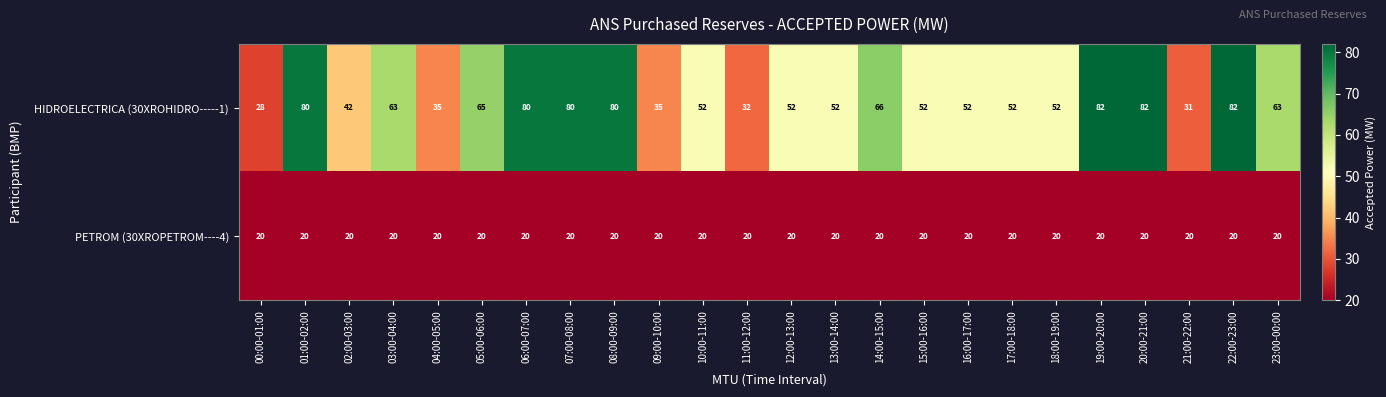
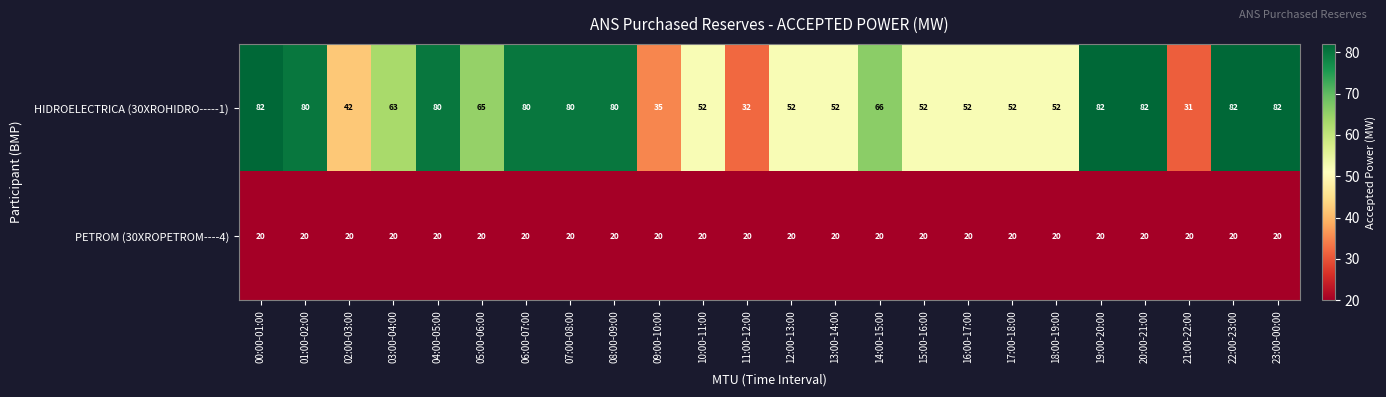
  {
    "HIDROELECTRICA (30XROHIDRO-----1)": {
-     "00:00-01:00": 28,
+     "00:00-01:00": 82,
      "01:00-02:00": 80,
      "02:00-03:00": 42,
      "03:00-04:00": 63,
-     "04:00-05:00": 35,
+     "04:00-05:00": 80,
      "05:00-06:00": 65,
      "06:00-07:00": 80,
      "07:00-08:00": 80,
      "08:00-09:00": 80,
      "09:00-10:00": 35,
      "10:00-11:00": 52,
      "11:00-12:00": 32,
      "12:00-13:00": 52,
      "13:00-14:00": 52,
      "14:00-15:00": 66,
      "15:00-16:00": 52,
      "16:00-17:00": 52,
      "17:00-18:00": 52,
      "18:00-19:00": 52,
      "19:00-20:00": 82,
      "20:00-21:00": 82,
      "21:00-22:00": 31,
      "22:00-23:00": 82,
-     "23:00-00:00": 63
+     "23:00-00:00": 82
    },
    "PETROM (30XROPETROM----4)": {
      "00:00-01:00": 20,
      "01:00-02:00": 20,
      "02:00-03:00": 20,
      "03:00-04:00": 20,
      "04:00-05:00": 20,
      "05:00-06:00": 20,
      "06:00-07:00": 20,
      "07:00-08:00": 20,
      "08:00-09:00": 20,
      "09:00-10:00": 20,
      "10:00-11:00": 20,
      "11:00-12:00": 20,
      "12:00-13:00": 20,
      "13:00-14:00": 20,
      "14:00-15:00": 20,
      "15:00-16:00": 20,
      "16:00-17:00": 20,
      "17:00-18:00": 20,
      "18:00-19:00": 20,
      "19:00-20:00": 20,
      "20:00-21:00": 20,
      "21:00-22:00": 20,
      "22:00-23:00": 20,
      "23:00-00:00": 20
    }
  }
